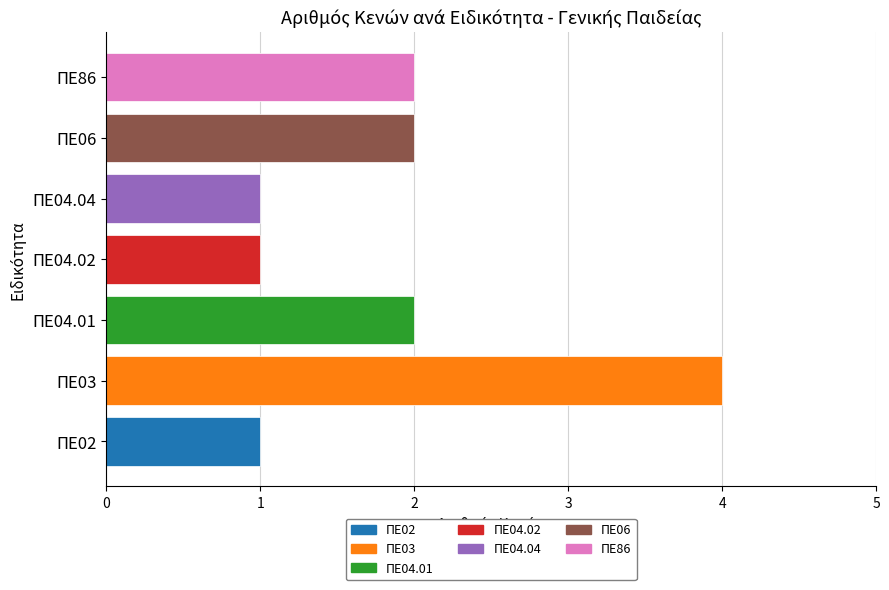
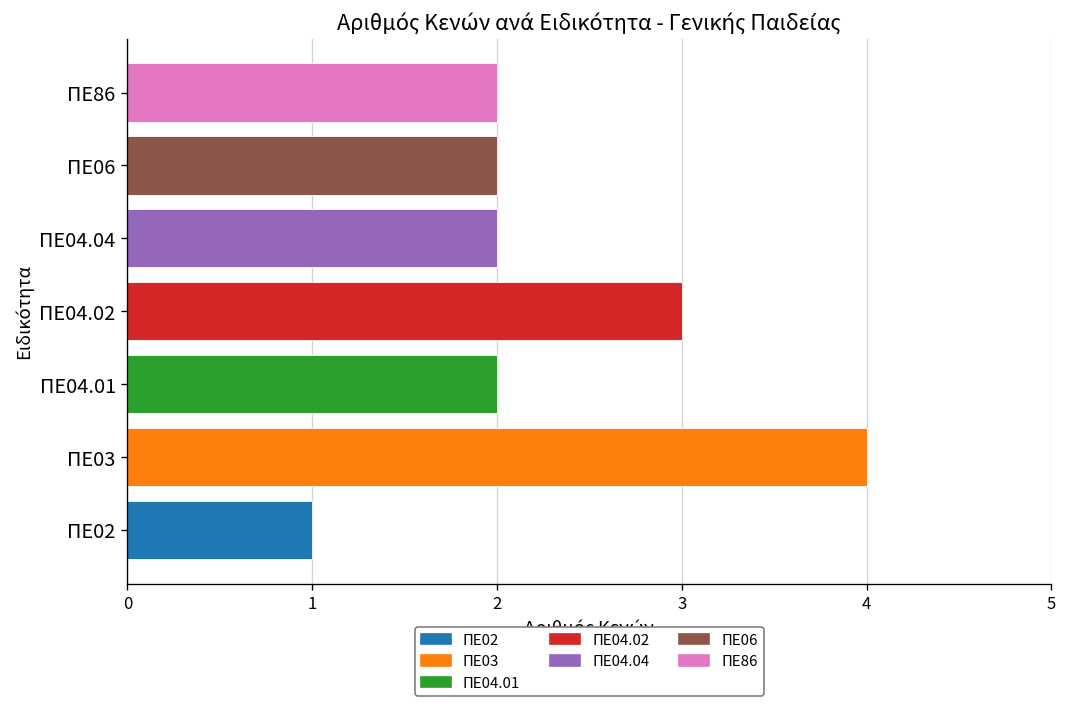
  {
    "ΠΕ86": 2,
    "ΠΕ06": 2,
-   "ΠΕ04.04": 1,
-   "ΠΕ04.02": 1,
+   "ΠΕ04.04": 2,
+   "ΠΕ04.02": 3,
    "ΠΕ04.01": 2,
    "ΠΕ03": 4,
    "ΠΕ02": 1
  }
